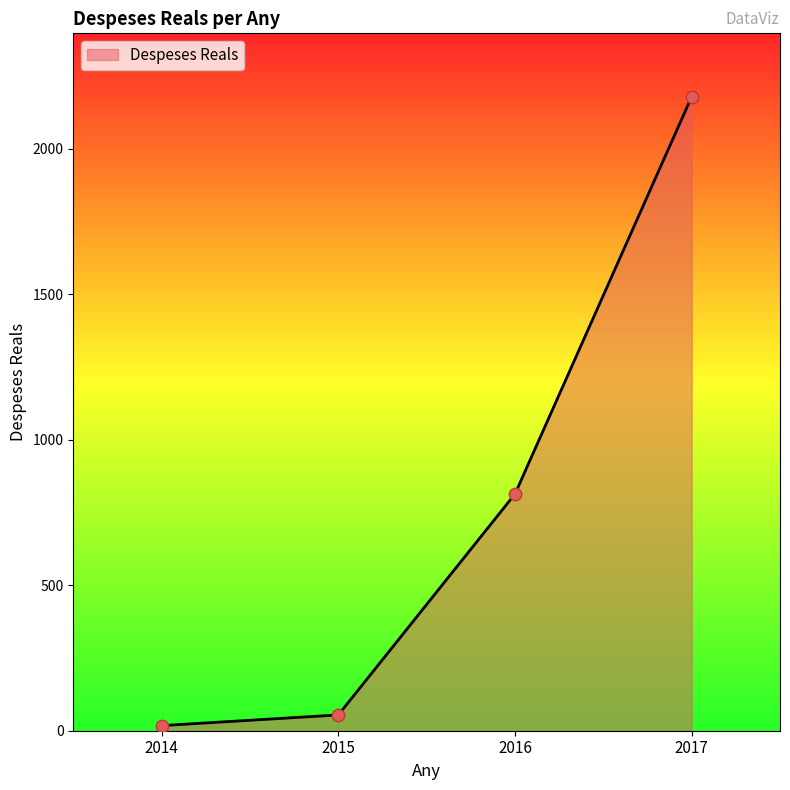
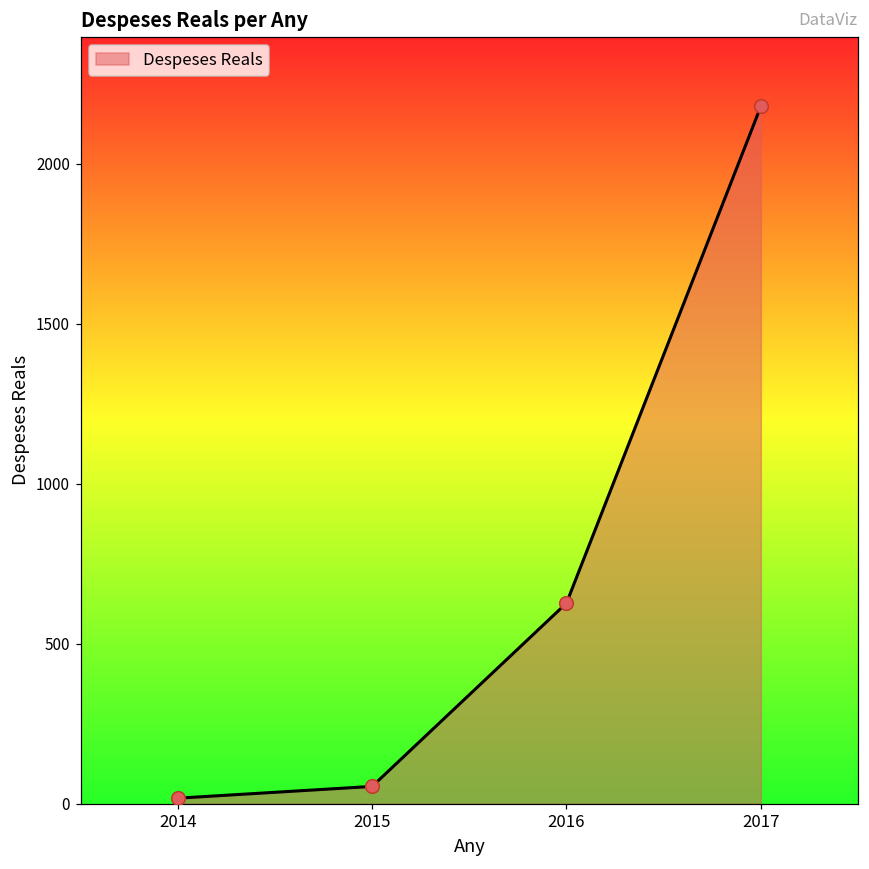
  {
    "2014": 20,
    "2015": 50,
-   "2016": 810,
+   "2016": 630,
    "2017": 2180
  }
